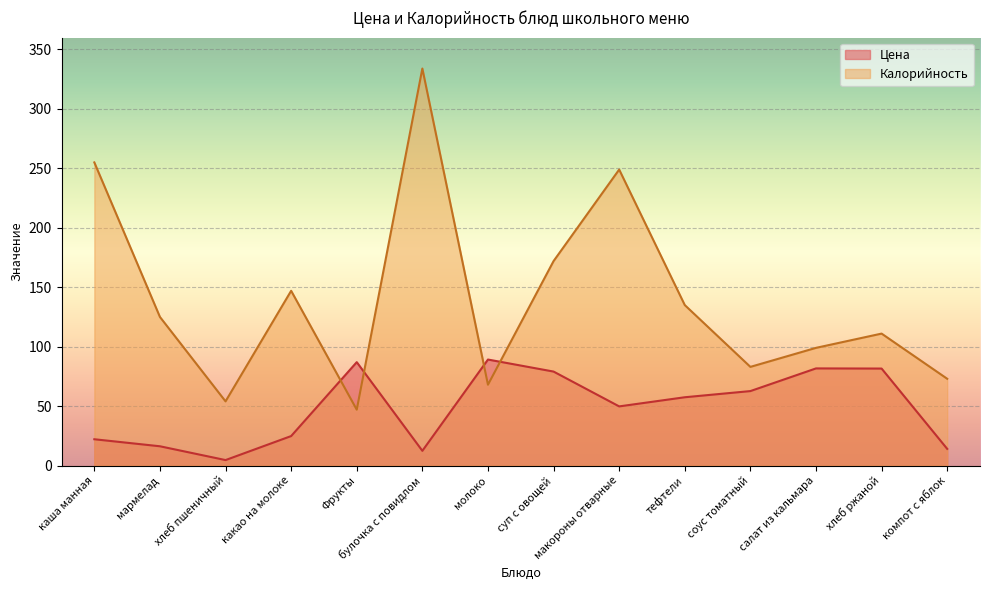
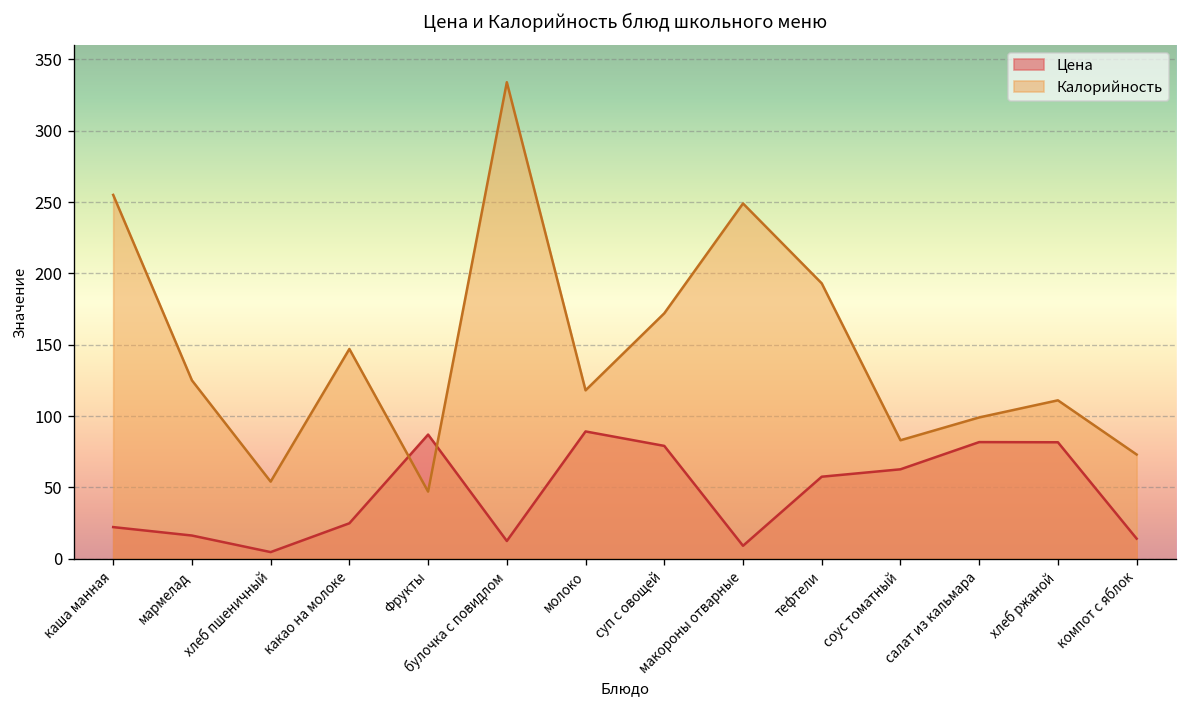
  {
    "Цена": {
      "каша манная": 22,
      "мармелад": 16,
      "хлеб пшеничный": 5,
      "какао на молоке": 25,
      "Фрукты": 87,
      "булочка с повидлом": 12,
      "молоко": 89,
      "суп с овощей": 79,
-     "макороны отварные": 50,
+     "макороны отварные": 9,
      "тефтели": 57,
      "соус томатный": 63,
      "салат из кальмара": 82,
      "хлеб ржаной": 82,
      "компот с яблок": 14
    },
    "Калорийность": {
      "каша манная": 255,
      "мармелад": 125,
      "хлеб пшеничный": 54,
      "какао на молоке": 147,
      "Фрукты": 47,
      "булочка с повидлом": 334,
-     "молоко": 68,
+     "молоко": 118,
      "суп с овощей": 172,
      "макороны отварные": 249,
-     "тефтели": 135,
+     "тефтели": 193,
      "соус томатный": 83,
      "салат из кальмара": 99,
      "хлеб ржаной": 111,
      "компот с яблок": 73
    }
  }
